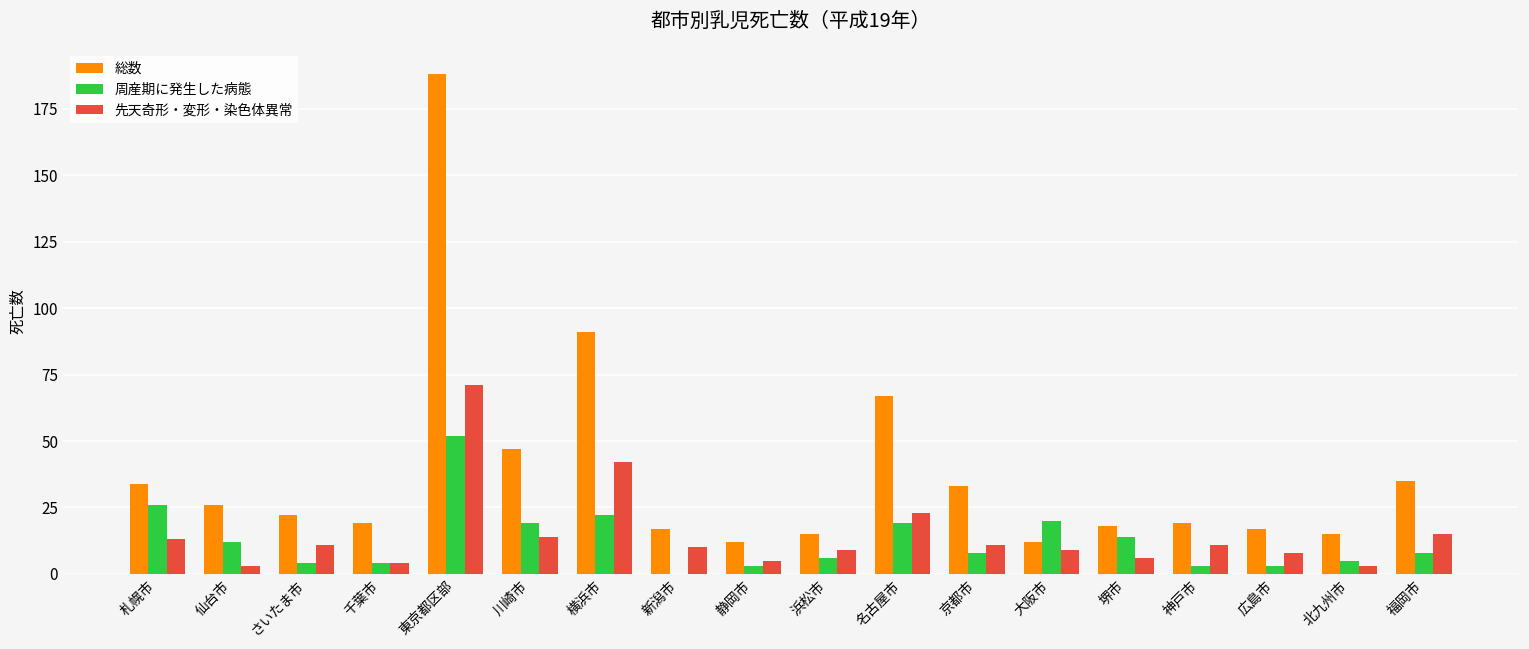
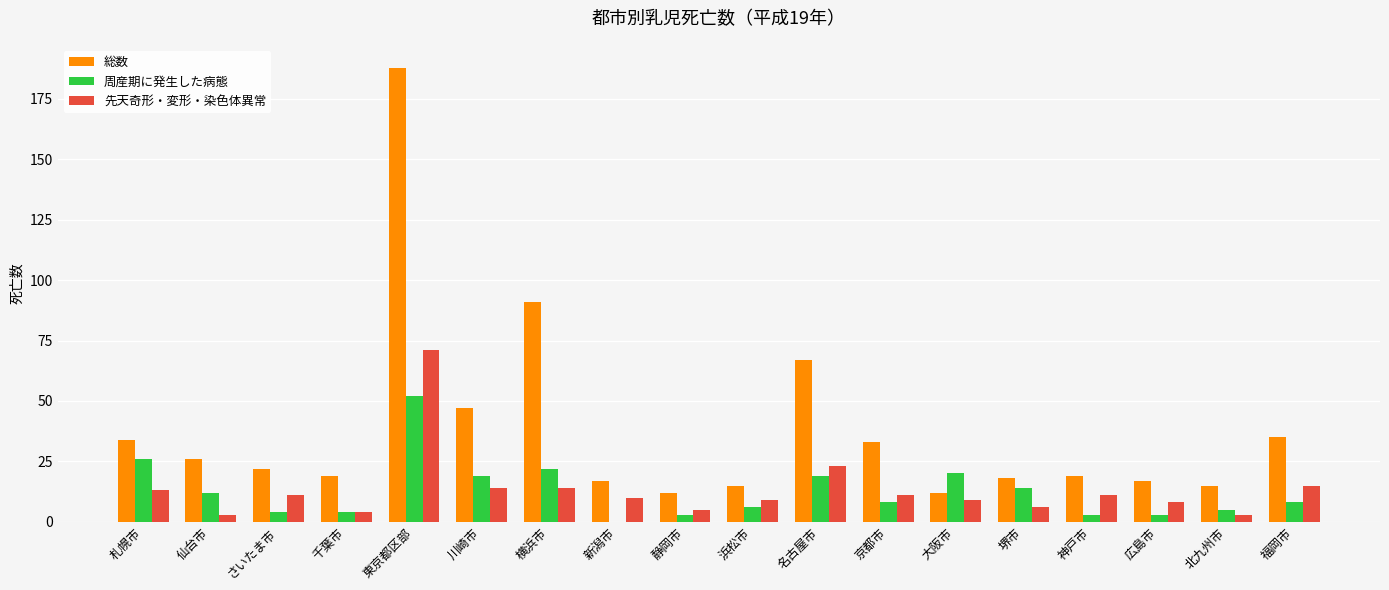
  {
    "総数": {
      "札幌市": 34,
      "仙台市": 26,
      "さいたま市": 22,
      "千葉市": 19,
      "東京都区部": 188,
      "川崎市": 47,
      "横浜市": 91,
      "新潟市": 17,
      "静岡市": 12,
      "浜松市": 15,
      "名古屋市": 67,
      "京都市": 33,
      "大阪市": 12,
      "堺市": 18,
      "神戸市": 19,
      "広島市": 17,
      "北九州市": 15,
      "福岡市": 35
    },
    "周産期に発生した病態": {
      "札幌市": 26,
      "仙台市": 12,
      "さいたま市": 4,
      "千葉市": 4,
      "東京都区部": 52,
      "川崎市": 19,
      "横浜市": 22,
      "新潟市": 0,
      "静岡市": 3,
      "浜松市": 6,
      "名古屋市": 19,
      "京都市": 8,
      "大阪市": 20,
      "堺市": 14,
      "神戸市": 3,
      "広島市": 3,
      "北九州市": 5,
      "福岡市": 8
    },
    "先天奇形・変形・染色体異常": {
      "札幌市": 13,
      "仙台市": 3,
      "さいたま市": 11,
      "千葉市": 4,
      "東京都区部": 71,
      "川崎市": 14,
-     "横浜市": 42,
+     "横浜市": 14,
      "新潟市": 10,
      "静岡市": 5,
      "浜松市": 9,
      "名古屋市": 23,
      "京都市": 11,
      "大阪市": 9,
      "堺市": 6,
      "神戸市": 11,
      "広島市": 8,
      "北九州市": 3,
      "福岡市": 15
    }
  }
